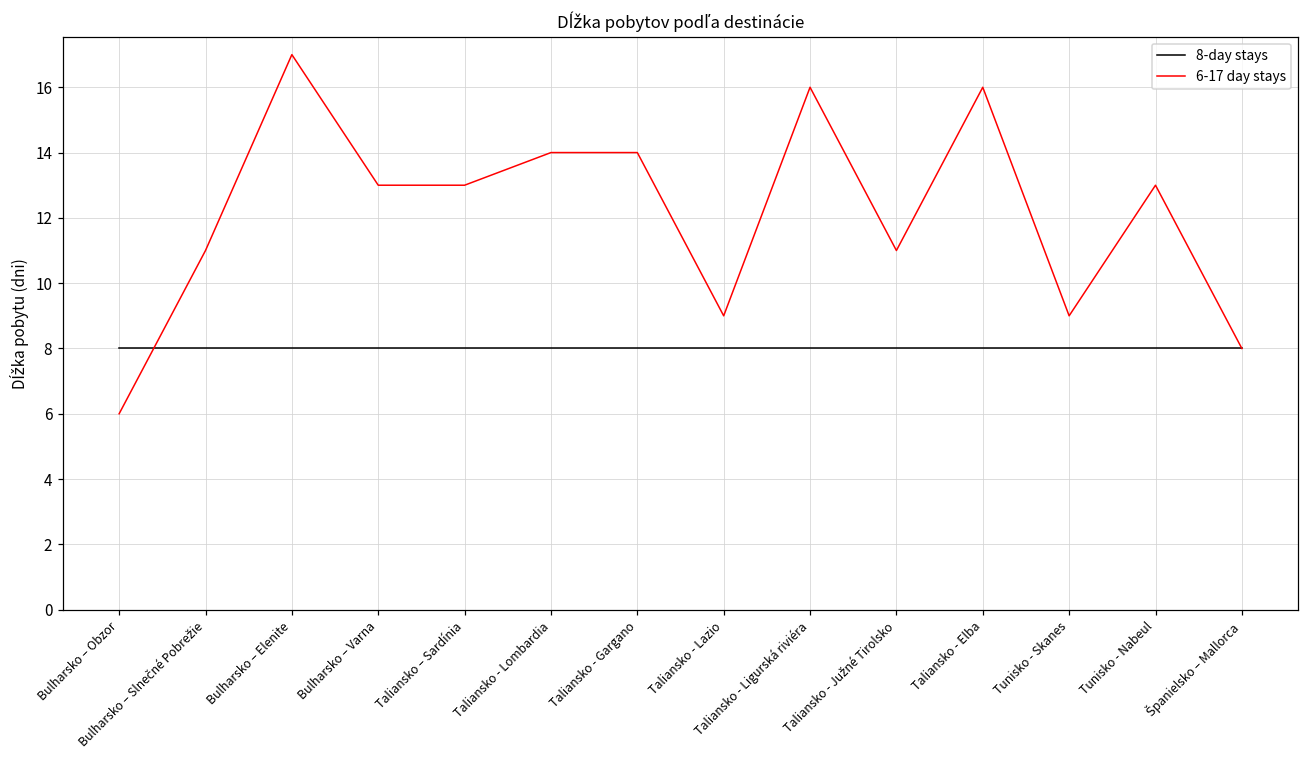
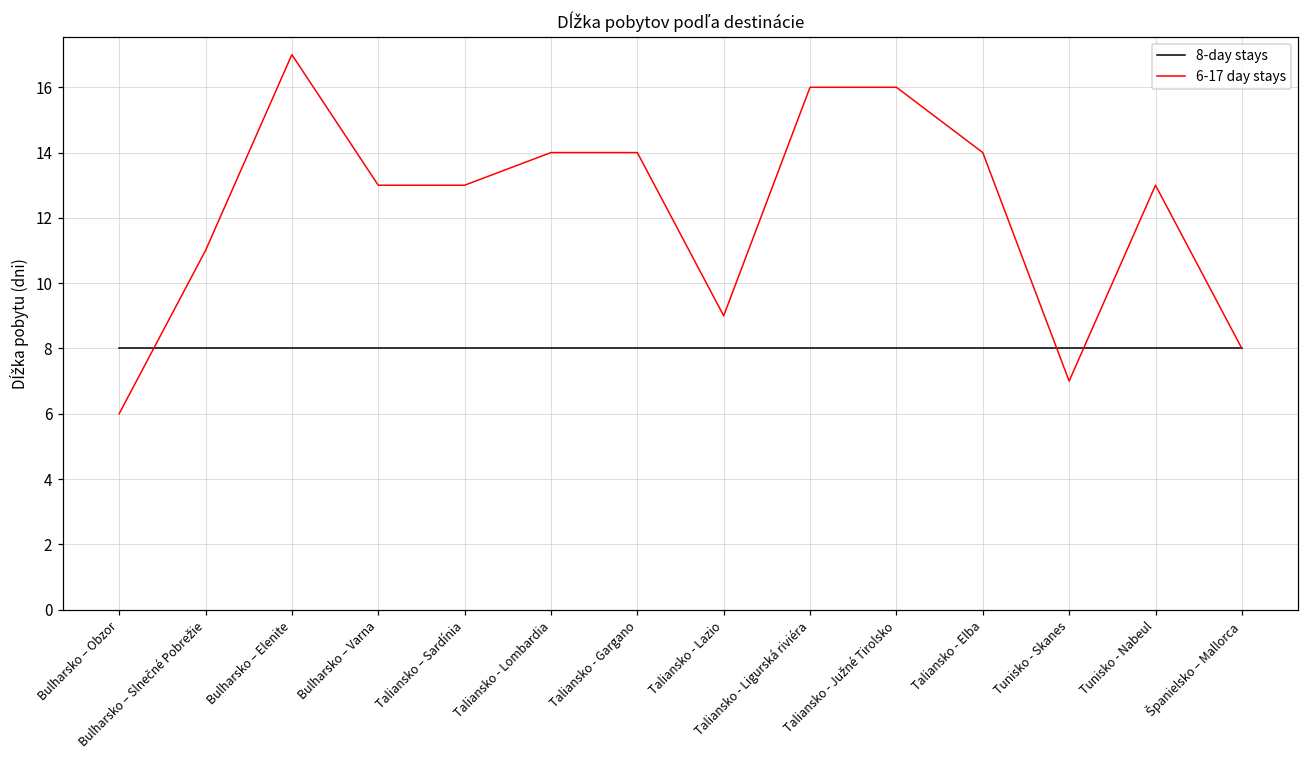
  {
    "8-day stays": {
      "Bulharsko – Obzor": 8,
      "Bulharsko – Slnečné Pobrežie": 8,
      "Bulharsko – Elenite": 8,
      "Bulharsko – Varna": 8,
      "Taliansko – Sardínia": 8,
      "Taliansko - Lombardia": 8,
      "Taliansko - Gargano": 8,
      "Taliansko - Lazio": 8,
      "Taliansko - Ligurská riviéra": 8,
      "Taliansko - Južné Tirolsko": 8,
      "Taliansko - Elba": 8,
      "Tunisko - Skanes": 8,
      "Tunisko - Nabeul": 8
    },
    "6-17 day stays": {
      "Bulharsko – Obzor": 6,
      "Bulharsko – Slnečné Pobrežie": 11,
      "Bulharsko – Elenite": 17,
      "Bulharsko – Varna": 13,
      "Taliansko – Sardínia": 13,
      "Taliansko - Lombardia": 14,
      "Taliansko - Gargano": 14,
      "Taliansko - Lazio": 9,
      "Taliansko - Ligurská riviéra": 16,
-     "Taliansko - Južné Tirolsko": 11,
-     "Taliansko - Elba": 16,
-     "Tunisko - Skanes": 9,
+     "Taliansko - Južné Tirolsko": 16,
+     "Taliansko - Elba": 14,
+     "Tunisko - Skanes": 7,
      "Tunisko - Nabeul": 13
    }
  }
